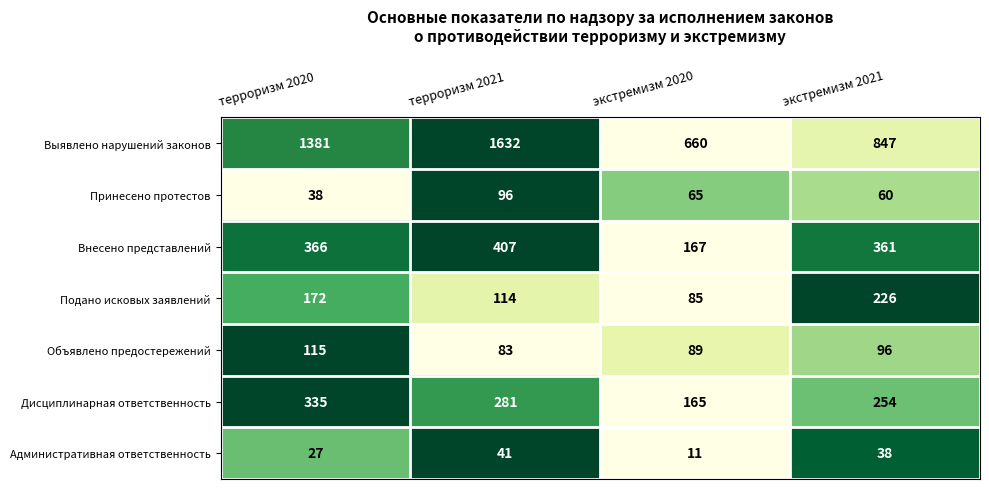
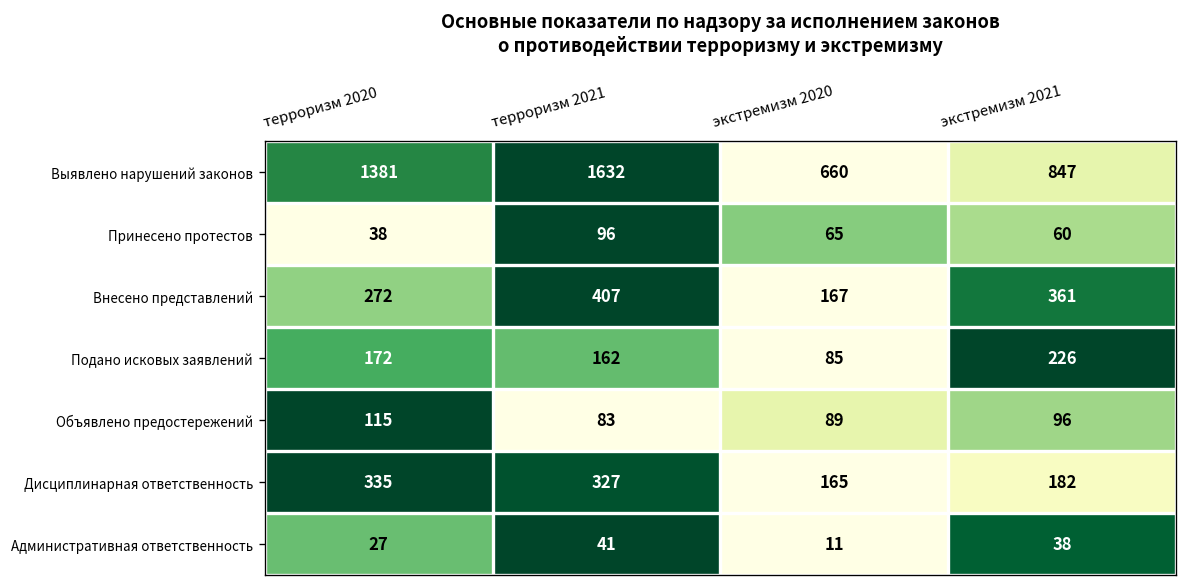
  {
    "Выявлено нарушений законов": {
      "терроризм 2020": 1381,
      "терроризм 2021": 1632,
      "экстремизм 2020": 660,
      "экстремизм 2021": 847
    },
    "Принесено протестов": {
      "терроризм 2020": 38,
      "терроризм 2021": 96,
      "экстремизм 2020": 65,
      "экстремизм 2021": 60
    },
    "Внесено представлений": {
-     "терроризм 2020": 366,
+     "терроризм 2020": 272,
      "терроризм 2021": 407,
      "экстремизм 2020": 167,
      "экстремизм 2021": 361
    },
    "Подано исковых заявлений": {
      "терроризм 2020": 172,
-     "терроризм 2021": 114,
+     "терроризм 2021": 162,
      "экстремизм 2020": 85,
      "экстремизм 2021": 226
    },
    "Объявлено предостережений": {
      "терроризм 2020": 115,
      "терроризм 2021": 83,
      "экстремизм 2020": 89,
      "экстремизм 2021": 96
    },
    "Дисциплинарная ответственность": {
      "терроризм 2020": 335,
-     "терроризм 2021": 281,
+     "терроризм 2021": 327,
      "экстремизм 2020": 165,
-     "экстремизм 2021": 254
+     "экстремизм 2021": 182
    },
    "Административная ответственность": {
      "терроризм 2020": 27,
      "терроризм 2021": 41,
      "экстремизм 2020": 11,
      "экстремизм 2021": 38
    }
  }
